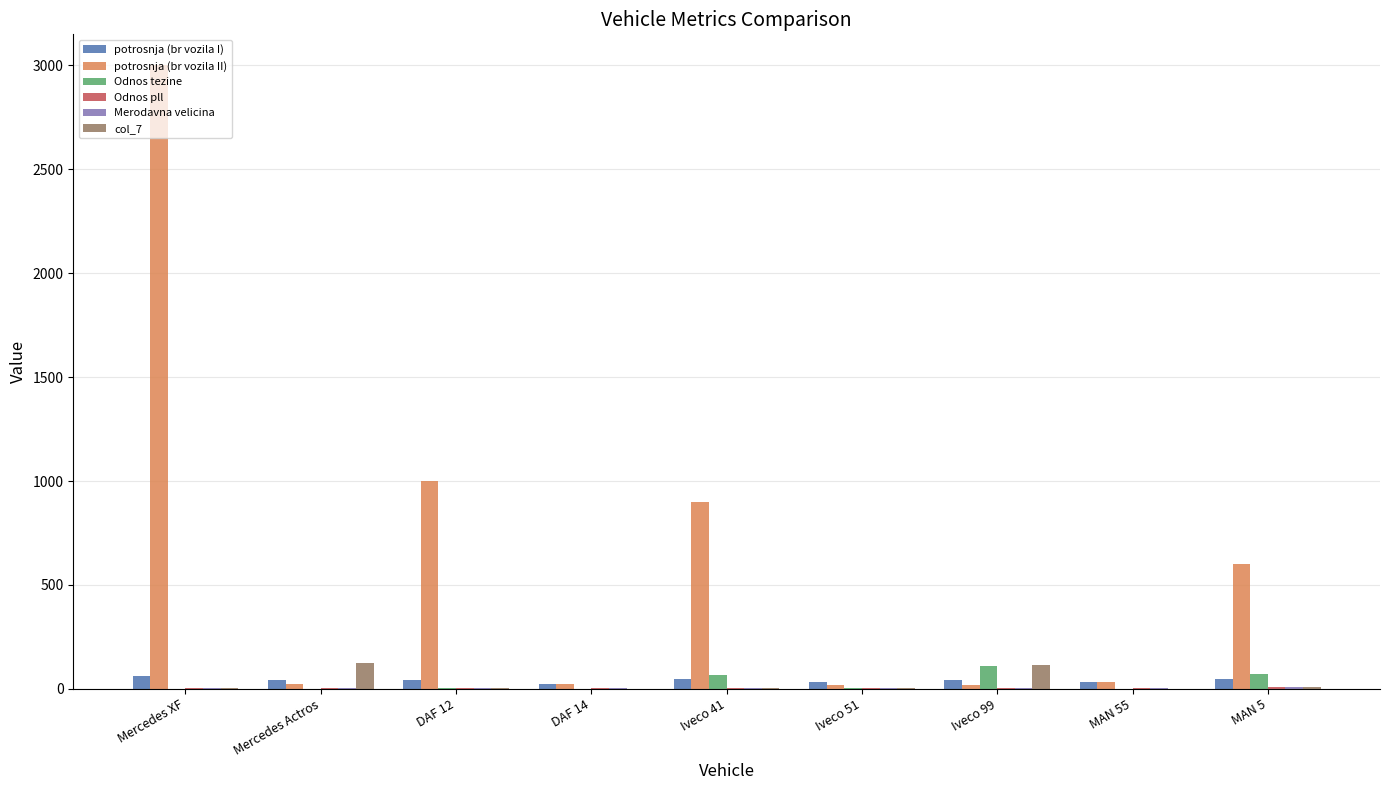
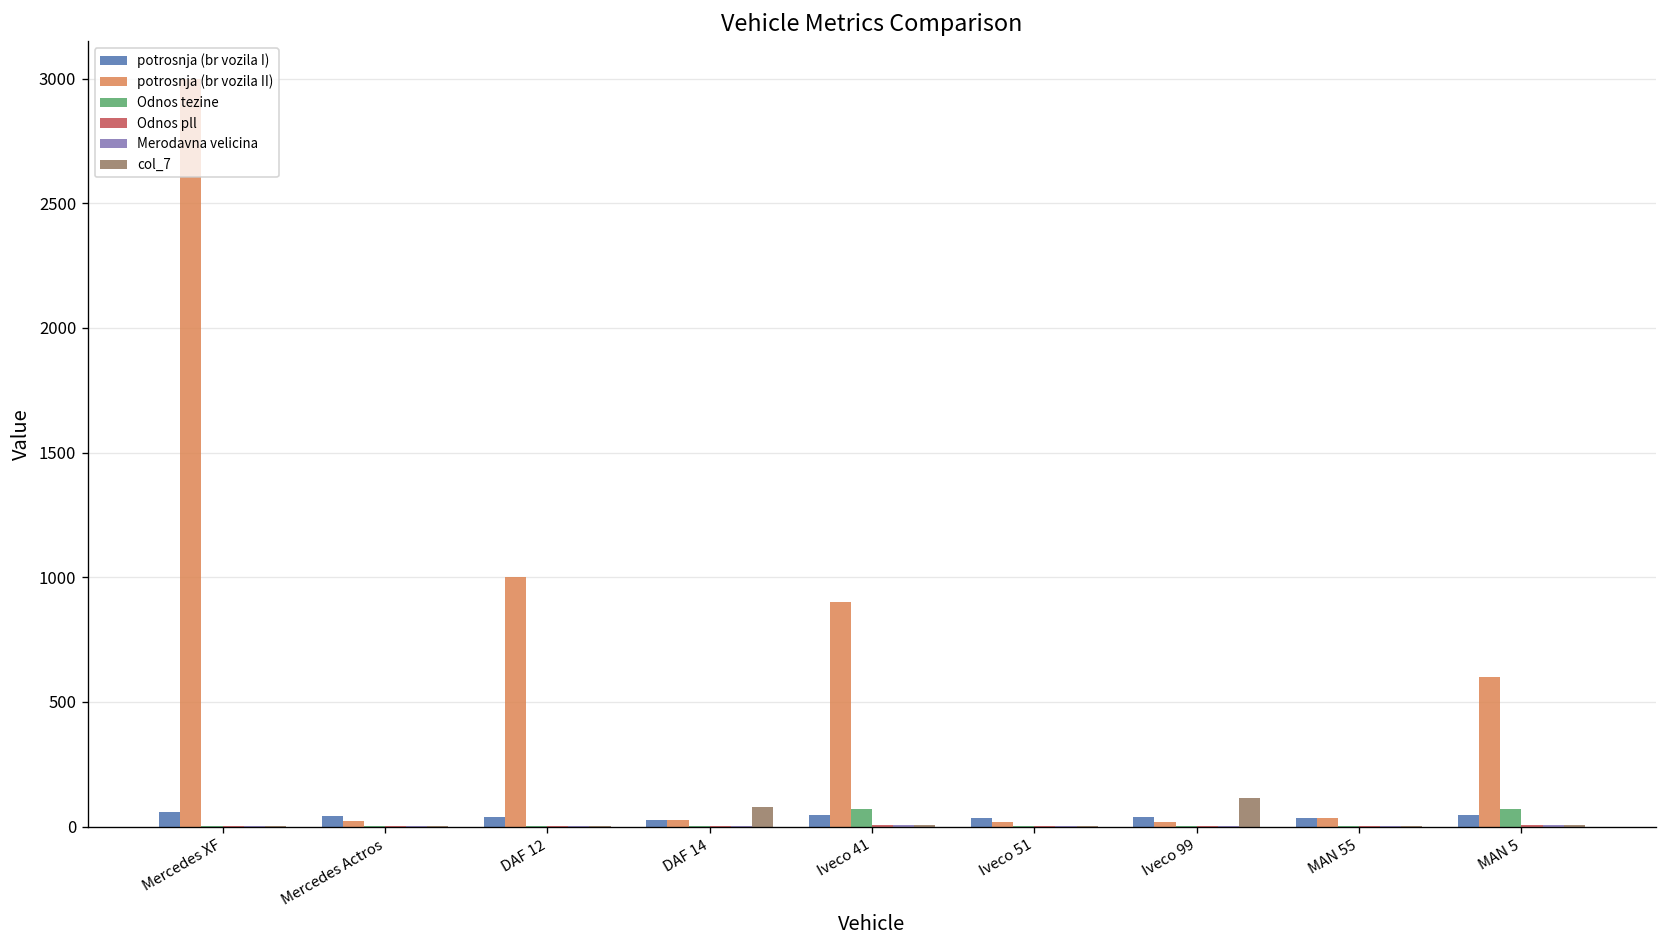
  {
    "Odnos tezine": {
      "Iveco 41": 70,
-     "Iveco 99": 110,
+     "Iveco 99": 0,
      "MAN 5": 70
    },
    "col_7": {
-     "Mercedes Actros": 120,
-     "DAF 14": 0,
+     "Mercedes Actros": 0,
+     "DAF 14": 80,
      "Iveco 99": 110
    }
  }
